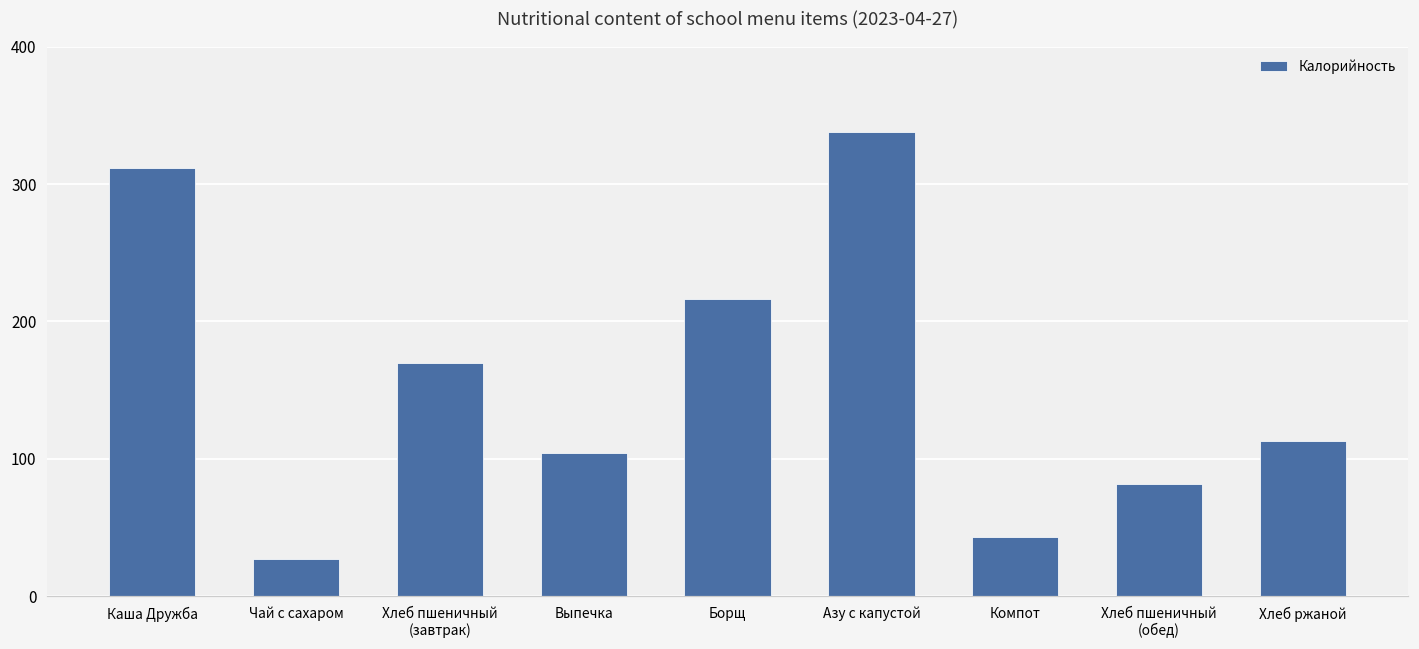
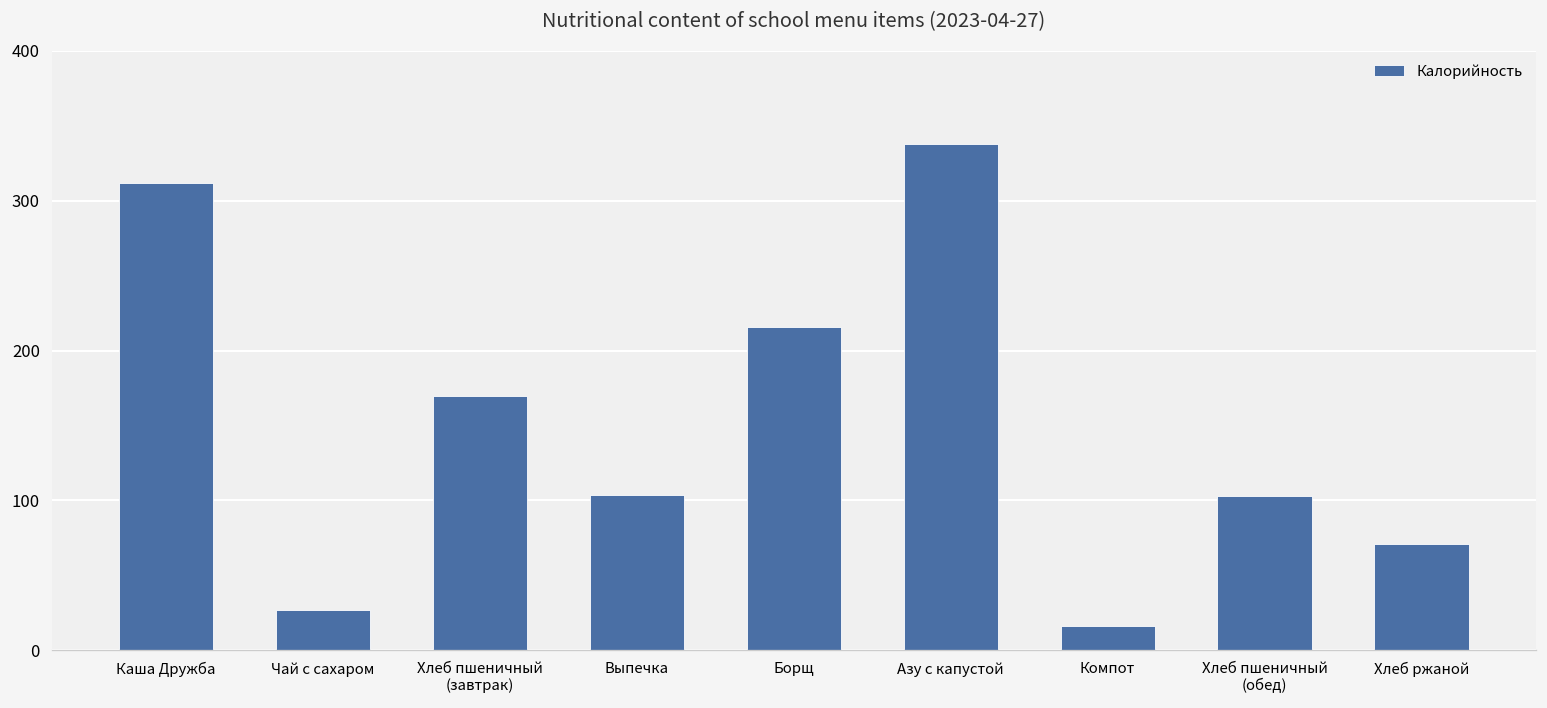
  {
    "Каша Дружба": 312,
    "Чай с сахаром": 27,
    "Хлеб пшеничный (завтрак)": 170,
    "Выпечка": 104,
    "Борщ": 216,
    "Азу с капустой": 338,
-   "Компот": 43,
-   "Хлеб пшеничный (обед)": 82,
-   "Хлеб ржаной": 113
+   "Компот": 16,
+   "Хлеб пшеничный (обед)": 103,
+   "Хлеб ржаной": 71
  }
